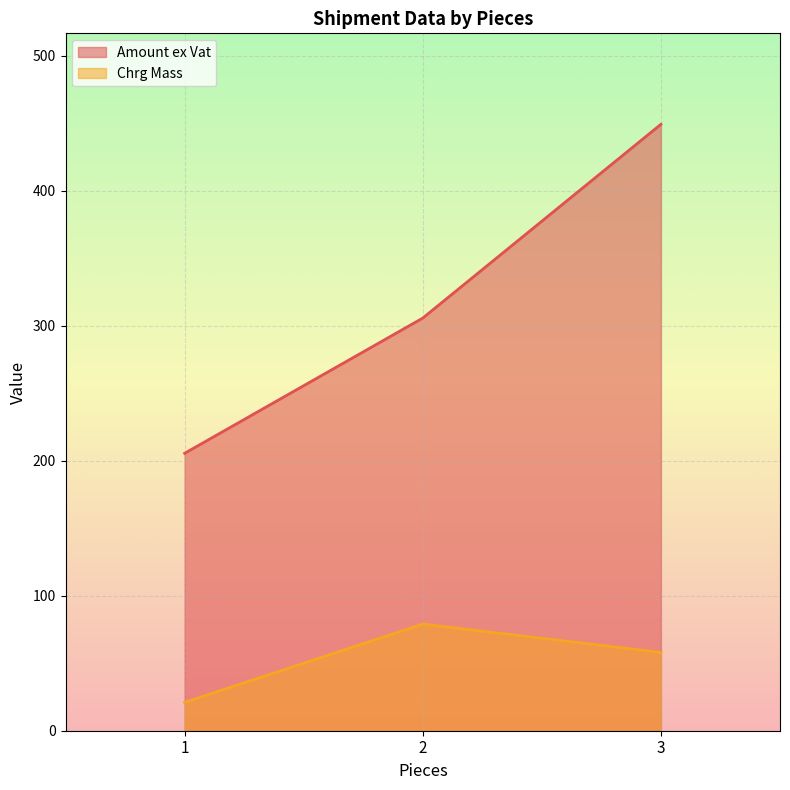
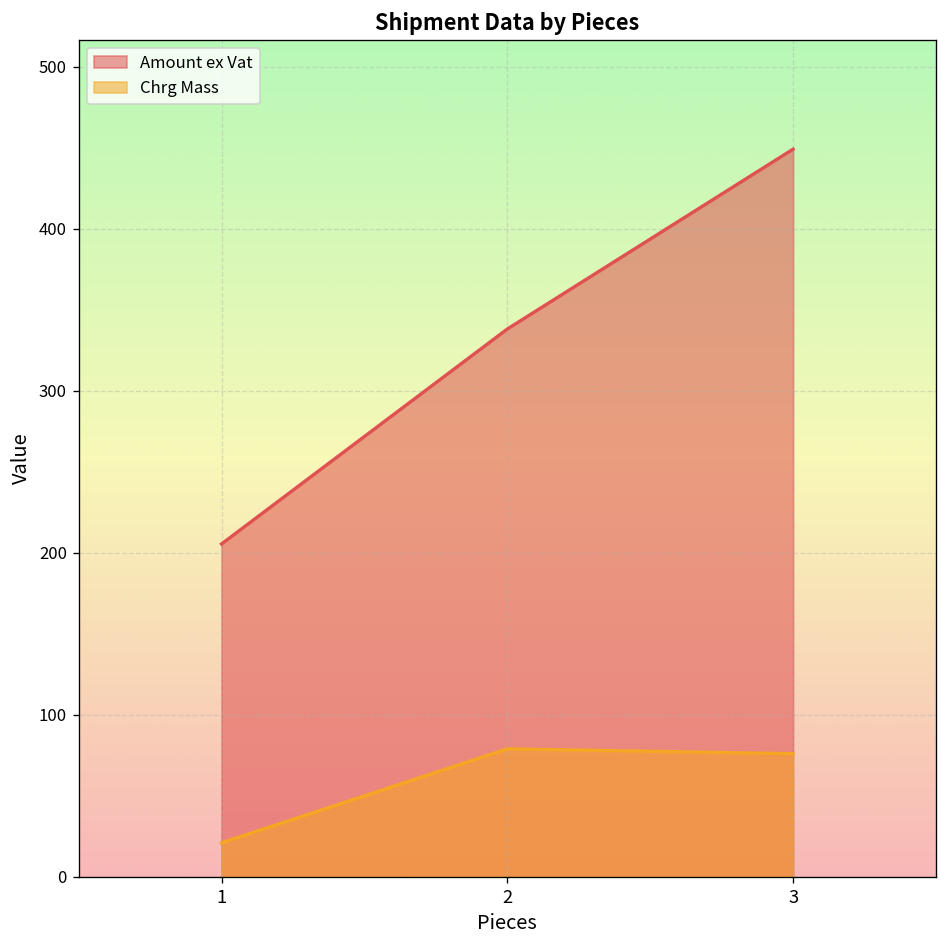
  {
    "Amount ex Vat": {
      "1": 205,
-     "2": 306,
+     "2": 338,
      "3": 449
    },
    "Chrg Mass": {
      "1": 21,
      "2": 79,
-     "3": 58
+     "3": 76
    }
  }
